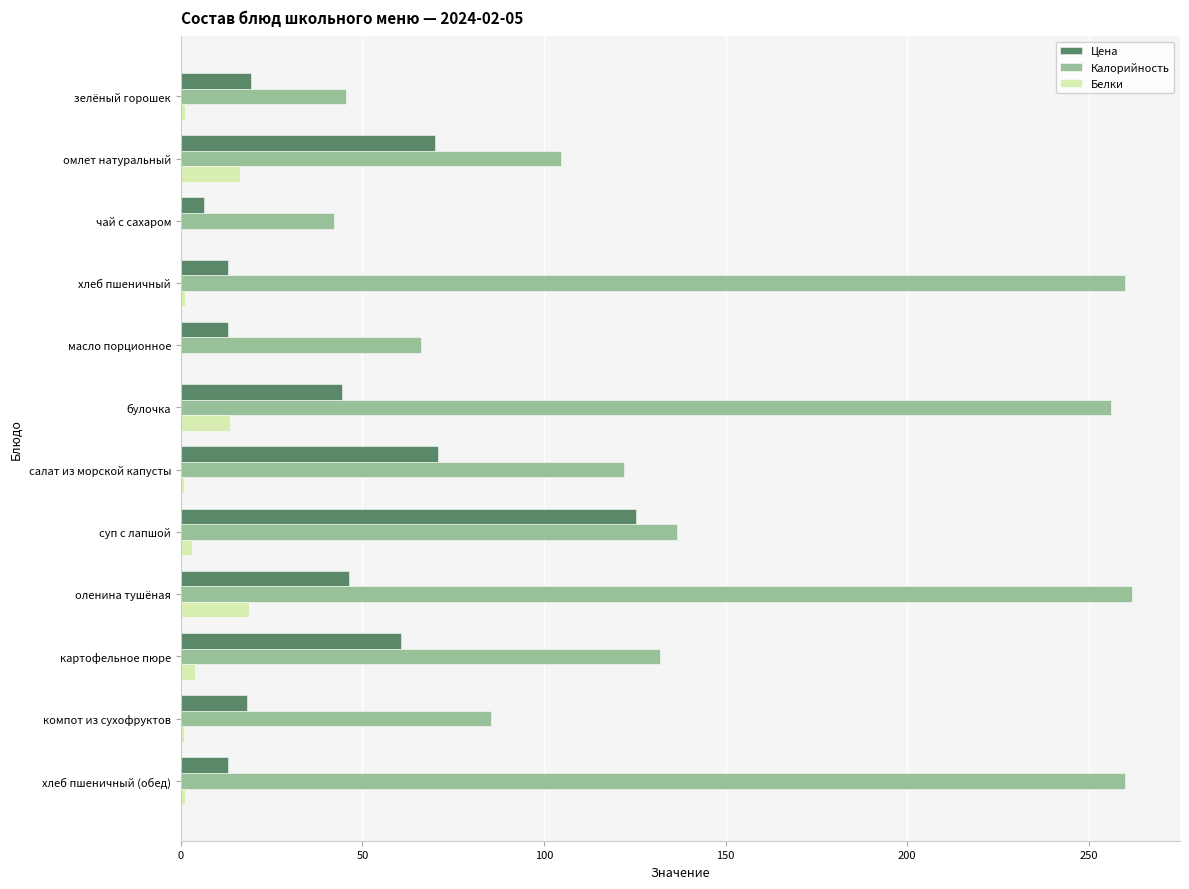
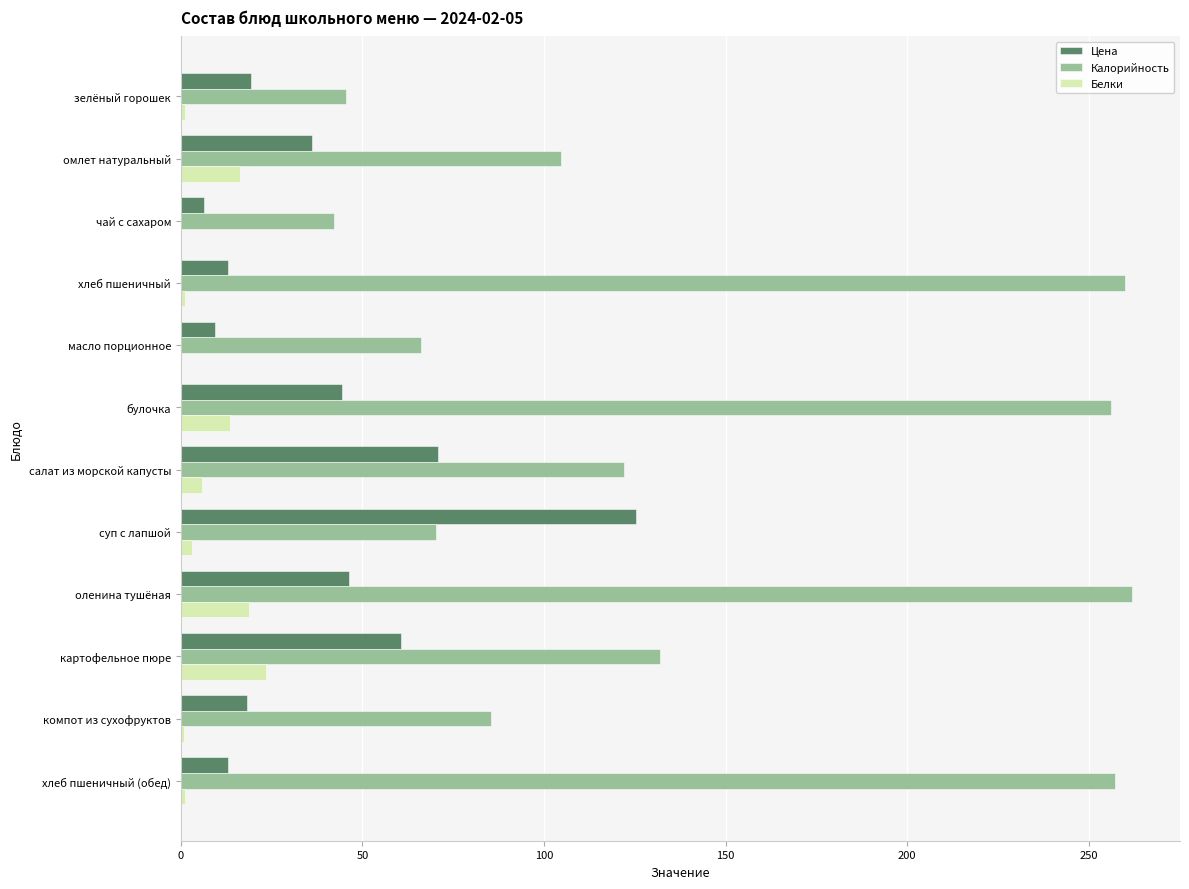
  {
    "Цена": {
      "зелёный горошек": 19,
-     "омлет натуральный": 70,
+     "омлет натуральный": 36,
      "чай с сахаром": 7,
      "хлеб пшеничный": 13,
-     "масло порционное": 13,
+     "масло порционное": 9,
      "булочка": 45,
      "салат из морской капусты": 71,
      "суп с лапшой": 125,
      "оленина тушёная": 46,
      "картофельное пюре": 61,
      "компот из сухофруктов": 18,
      "хлеб пшеничный (обед)": 13
    },
    "Калорийность": {
      "зелёный горошек": 46,
      "омлет натуральный": 105,
      "чай с сахаром": 42,
      "хлеб пшеничный": 260,
      "масло порционное": 66,
      "булочка": 256,
      "салат из морской капусты": 122,
-     "суп с лапшой": 137,
+     "суп с лапшой": 70,
      "оленина тушёная": 262,
      "картофельное пюре": 132,
      "компот из сухофруктов": 85,
-     "хлеб пшеничный (обед)": 260
+     "хлеб пшеничный (обед)": 257
    },
    "Белки": {
      "зелёный горошек": 1,
      "омлет натуральный": 16,
      "хлеб пшеничный": 1,
      "булочка": 14,
-     "салат из морской капусты": 1,
+     "салат из морской капусты": 6,
      "суп с лапшой": 3,
      "оленина тушёная": 19,
-     "картофельное пюре": 4,
+     "картофельное пюре": 24,
      "компот из сухофруктов": 1,
      "хлеб пшеничный (обед)": 1
    }
  }
